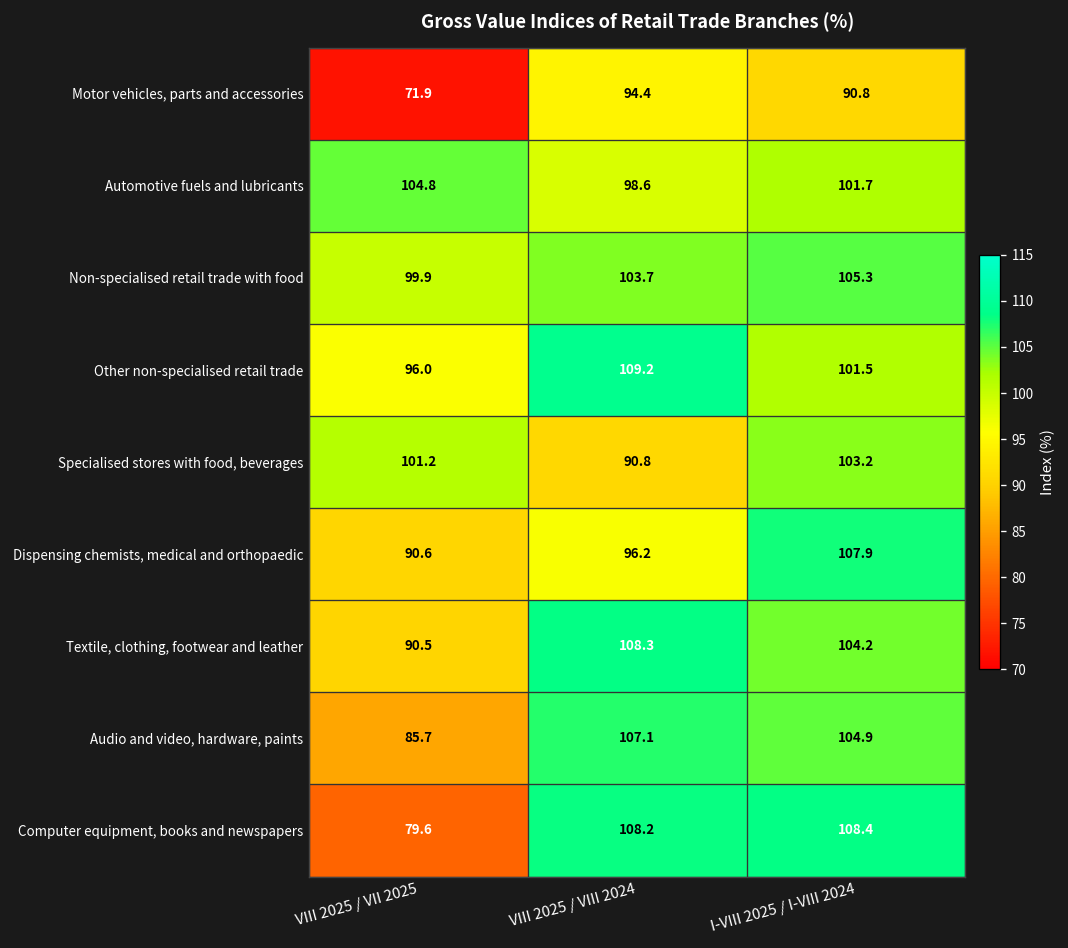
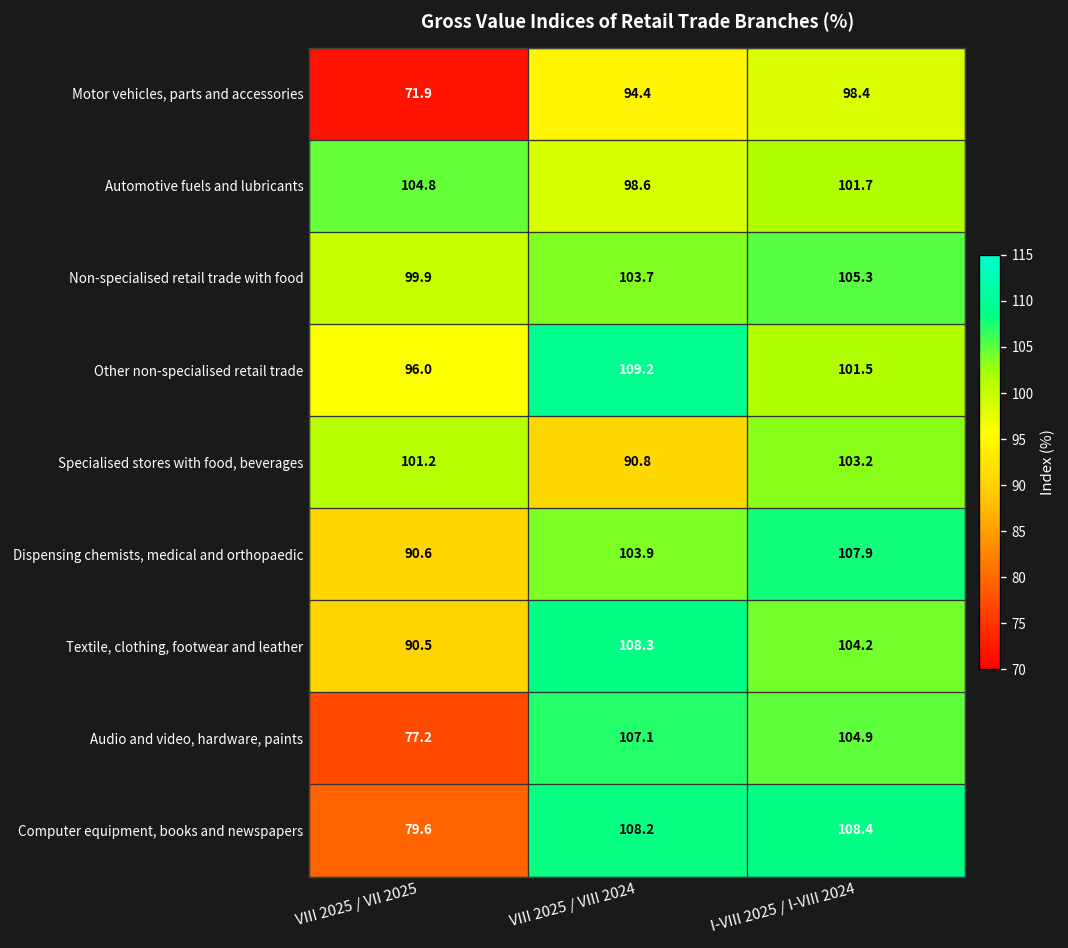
  {
    "Motor vehicles, parts and accessories": {
      "VIII 2025 / VII 2025": 71.9,
      "VIII 2025 / VIII 2024": 94.4,
-     "I-VIII 2025 / I-VIII 2024": 90.8
+     "I-VIII 2025 / I-VIII 2024": 98.4
    },
    "Automotive fuels and lubricants": {
      "VIII 2025 / VII 2025": 104.8,
      "VIII 2025 / VIII 2024": 98.6,
      "I-VIII 2025 / I-VIII 2024": 101.7
    },
    "Non-specialised retail trade with food": {
      "VIII 2025 / VII 2025": 99.9,
      "VIII 2025 / VIII 2024": 103.7,
      "I-VIII 2025 / I-VIII 2024": 105.3
    },
    "Other non-specialised retail trade": {
      "VIII 2025 / VII 2025": 96.0,
      "VIII 2025 / VIII 2024": 109.2,
      "I-VIII 2025 / I-VIII 2024": 101.5
    },
    "Specialised stores with food, beverages": {
      "VIII 2025 / VII 2025": 101.2,
      "VIII 2025 / VIII 2024": 90.8,
      "I-VIII 2025 / I-VIII 2024": 103.2
    },
    "Dispensing chemists, medical and orthopaedic": {
      "VIII 2025 / VII 2025": 90.6,
-     "VIII 2025 / VIII 2024": 96.2,
+     "VIII 2025 / VIII 2024": 103.9,
      "I-VIII 2025 / I-VIII 2024": 107.9
    },
    "Textile, clothing, footwear and leather": {
      "VIII 2025 / VII 2025": 90.5,
      "VIII 2025 / VIII 2024": 108.3,
      "I-VIII 2025 / I-VIII 2024": 104.2
    },
    "Audio and video, hardware, paints": {
-     "VIII 2025 / VII 2025": 85.7,
+     "VIII 2025 / VII 2025": 77.2,
      "VIII 2025 / VIII 2024": 107.1,
      "I-VIII 2025 / I-VIII 2024": 104.9
    },
    "Computer equipment, books and newspapers": {
      "VIII 2025 / VII 2025": 79.6,
      "VIII 2025 / VIII 2024": 108.2,
      "I-VIII 2025 / I-VIII 2024": 108.4
    }
  }
